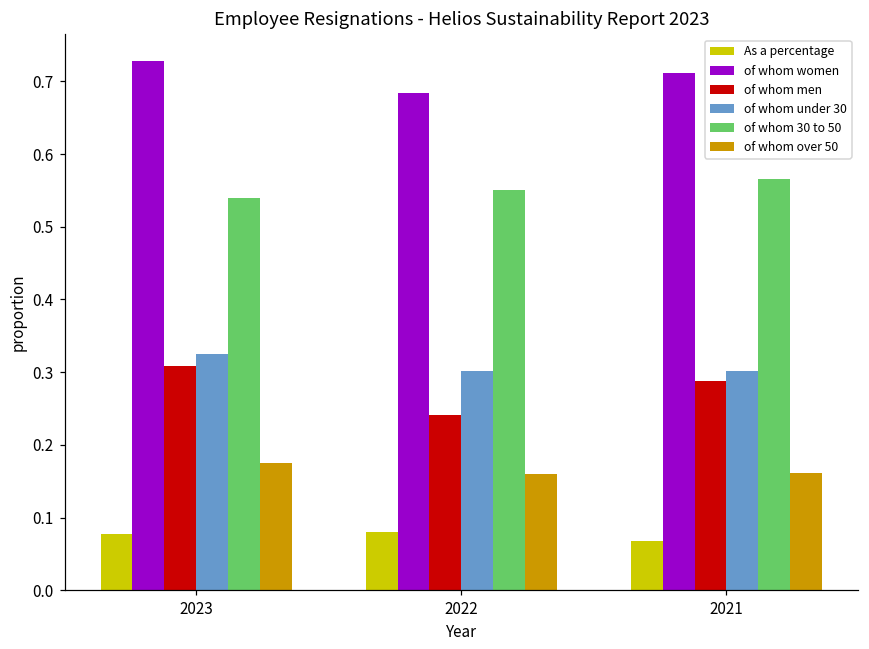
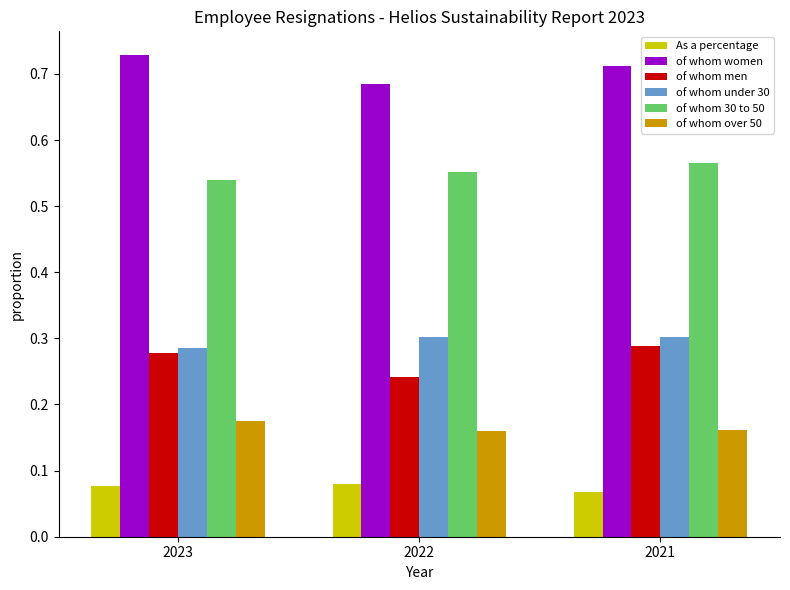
  {
    "of whom women": {
      "2023": 0.73,
      "2022": 0.68,
      "2021": 0.71
    },
    "of whom men": {
-     "2023": 0.31,
+     "2023": 0.28,
      "2022": 0.24,
      "2021": 0.29
    },
    "of whom under 30": {
-     "2023": 0.33,
+     "2023": 0.29,
      "2022": 0.30,
      "2021": 0.30
    },
    "of whom 30 to 50": {
      "2023": 0.54,
      "2022": 0.55,
      "2021": 0.57
    }
  }
